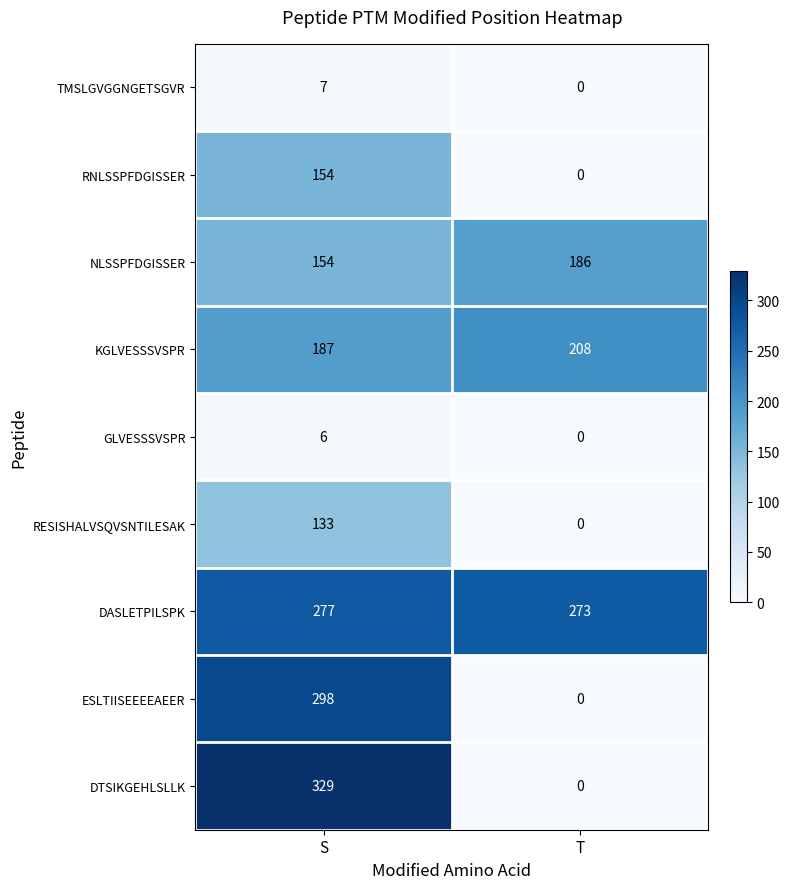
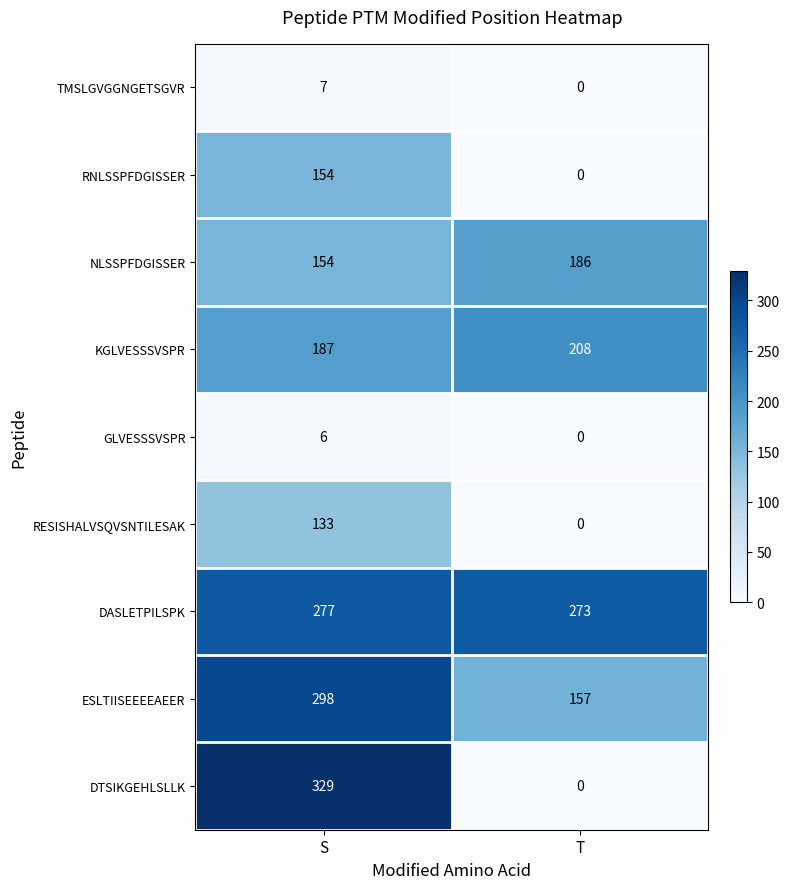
  {
    "TMSLGVGGNGETSGVR": {
      "S": 7,
      "T": 0
    },
    "RNLSSPFDGISSER": {
      "S": 154,
      "T": 0
    },
    "NLSSPFDGISSER": {
      "S": 154,
      "T": 186
    },
    "KGLVESSSVSPR": {
      "S": 187,
      "T": 208
    },
    "GLVESSSVSPR": {
      "S": 6,
      "T": 0
    },
    "RESISHALVSQVSNTILESAK": {
      "S": 133,
      "T": 0
    },
    "DASLETPILSPK": {
      "S": 277,
      "T": 273
    },
    "ESLTIISEEEEAEER": {
      "S": 298,
-     "T": 0
+     "T": 157
    },
    "DTSIKGEHLSLLK": {
      "S": 329,
      "T": 0
    }
  }
